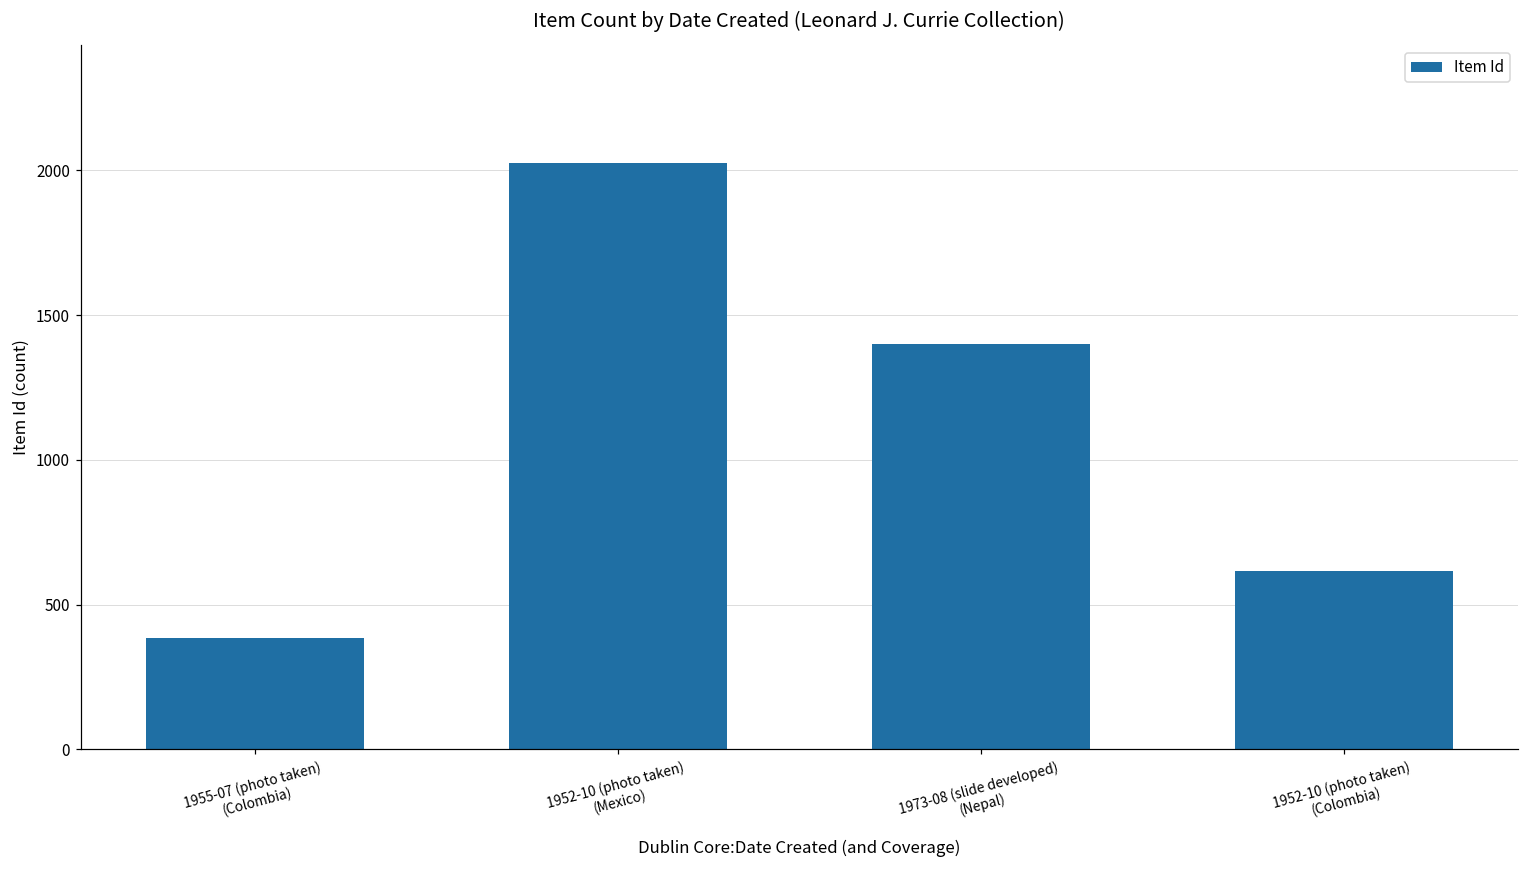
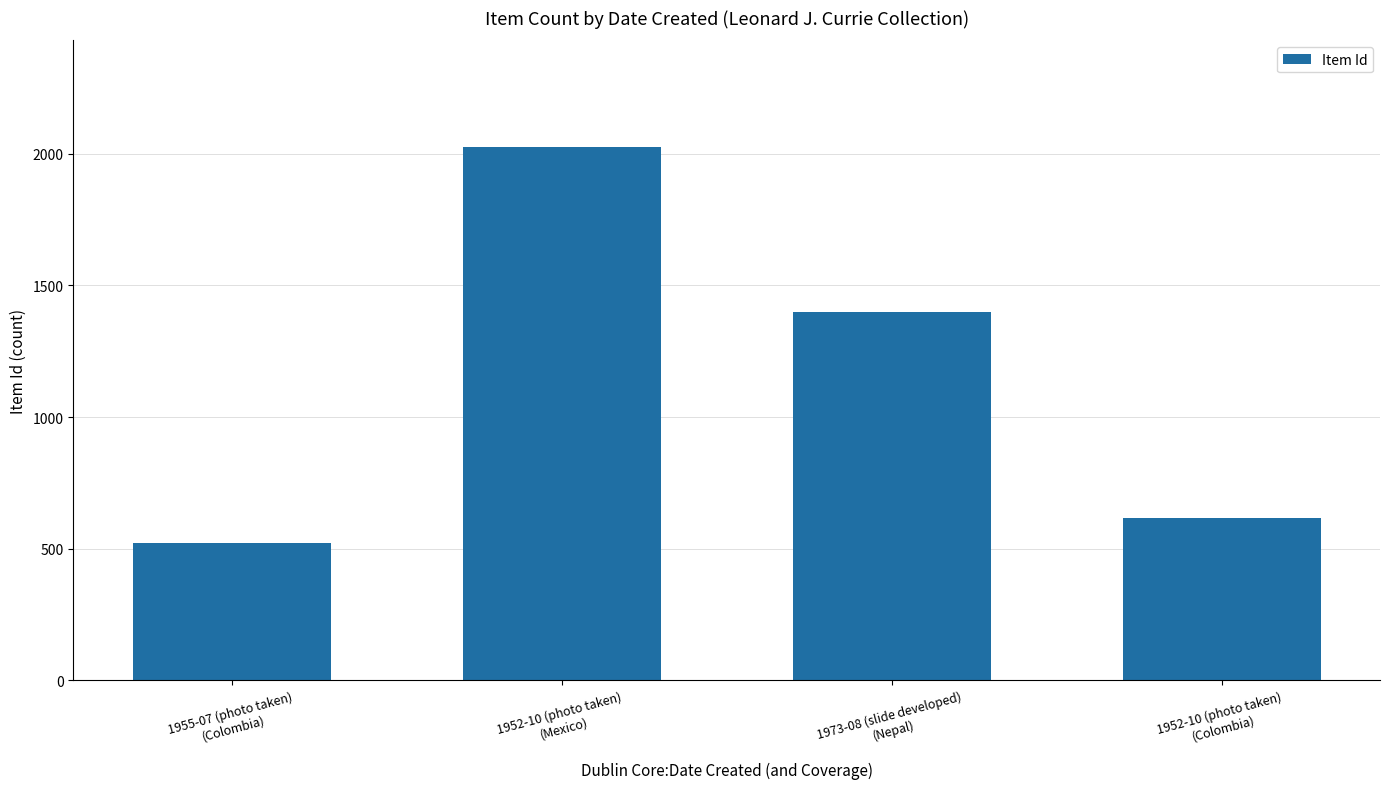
  {
-   "1955-07 (photo taken) (Colombia)": 390,
+   "1955-07 (photo taken) (Colombia)": 520,
    "1952-10 (photo taken) (Mexico)": 2030,
    "1952-10 (photo taken) (Colombia)": 620
  }
